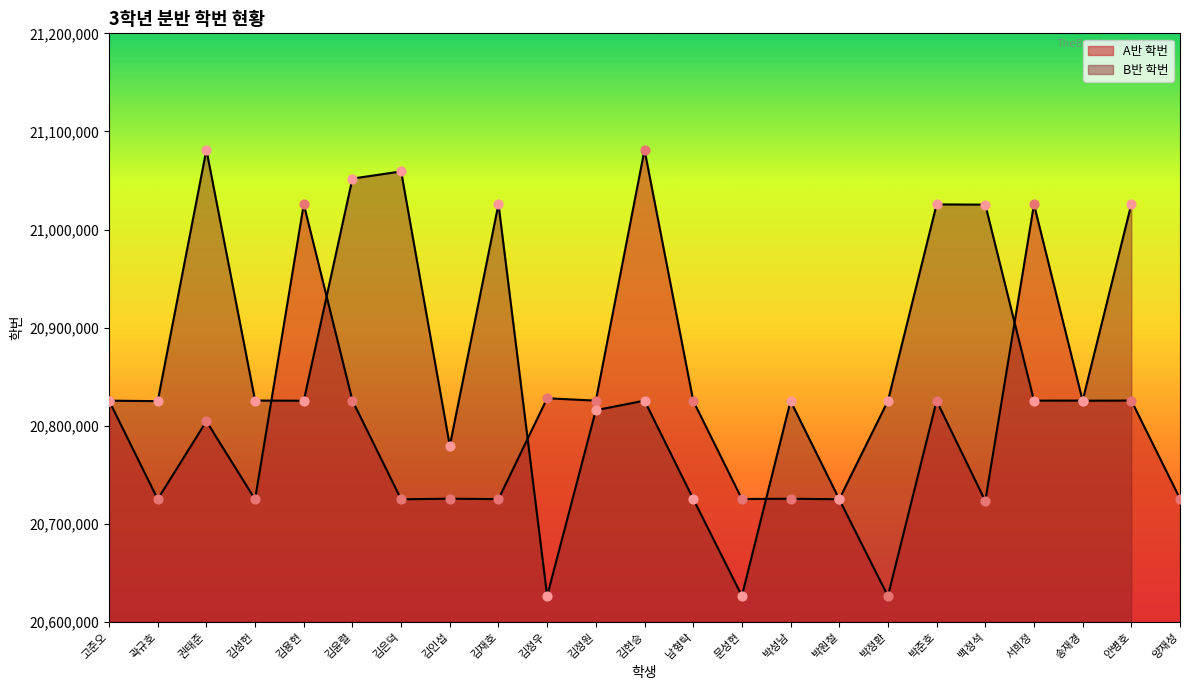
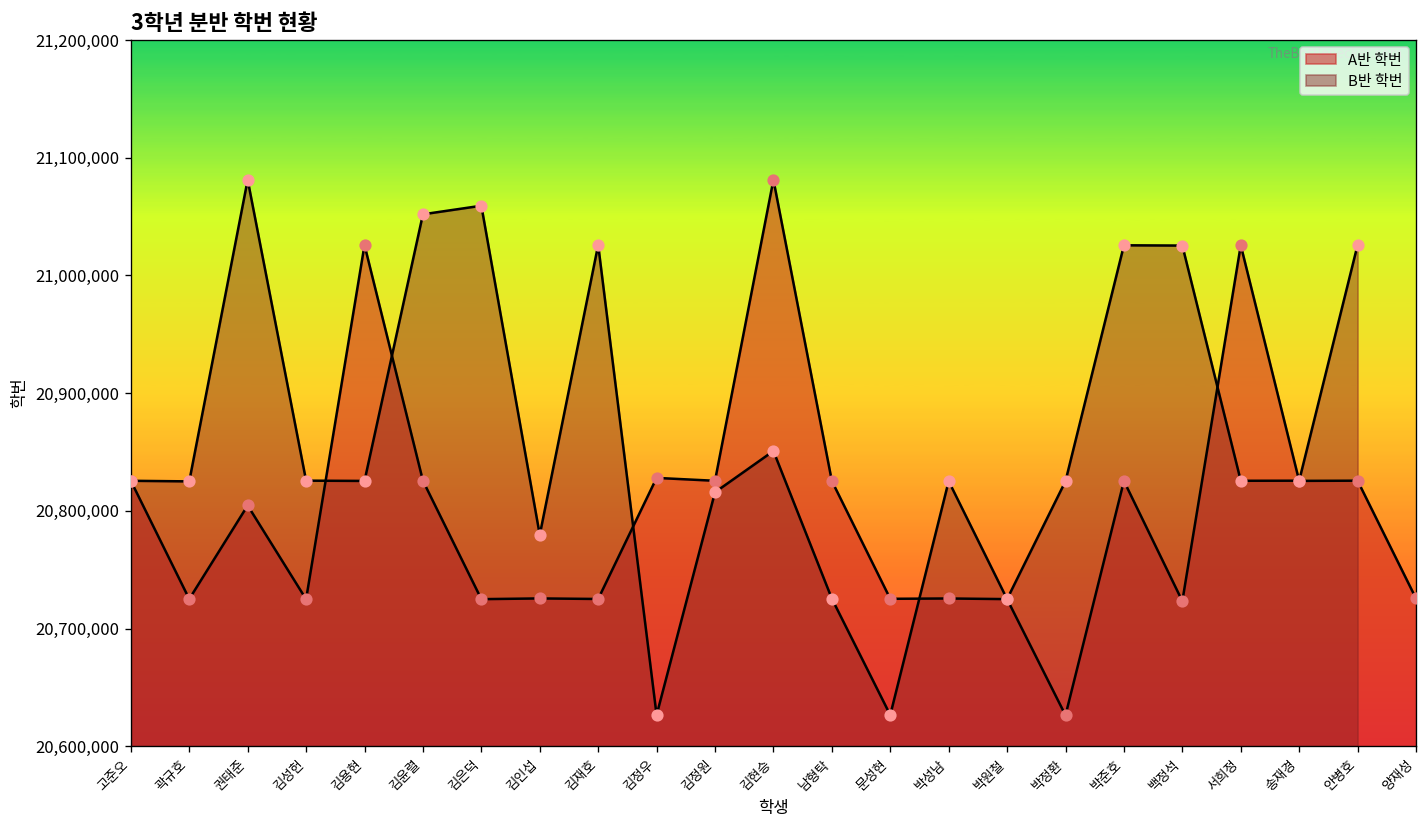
  {
    "A반 학번": {
      "곽규호": "20,730,000",
      "권태준": "20,800,000",
      "김성헌": "20,720,000",
      "김용현": "21,030,000",
      "김윤렬": "20,830,000",
      "김은덕": "20,720,000",
      "김인섭": "20,730,000",
      "김재호": "20,730,000",
      "김정우": "20,830,000",
      "김정원": "20,830,000",
      "김현승": "21,080,000",
      "남형탁": "20,830,000",
      "문성현": "20,730,000",
      "박성남": "20,730,000",
      "박정환": "20,630,000",
      "박준호": "20,830,000",
      "백정석": "20,720,000",
      "서희정": "21,030,000",
      "안병호": "20,830,000",
      "양재성": "20,730,000"
    },
    "B반 학번": {
      "곽규호": "20,830,000",
      "권태준": "21,080,000",
      "김성헌": "20,830,000",
      "김용현": "20,830,000",
      "김윤렬": "21,050,000",
      "김은덕": "21,060,000",
      "김인섭": "20,780,000",
      "김재호": "21,030,000",
      "김정우": "20,630,000",
      "김정원": "20,820,000",
-     "김현승": "20,830,000",
+     "김현승": "20,850,000",
      "남형탁": "20,730,000",
      "문성현": "20,630,000",
      "박성남": "20,830,000",
      "박정환": "20,830,000",
      "박준호": "21,030,000",
      "백정석": "21,030,000",
      "서희정": "20,830,000",
      "안병호": "21,030,000"
    }
  }
